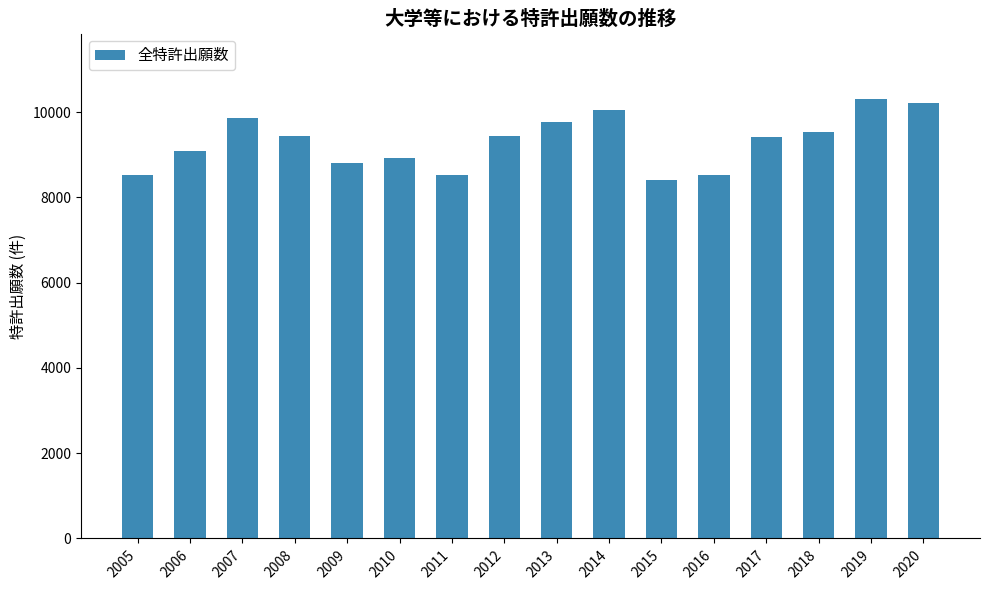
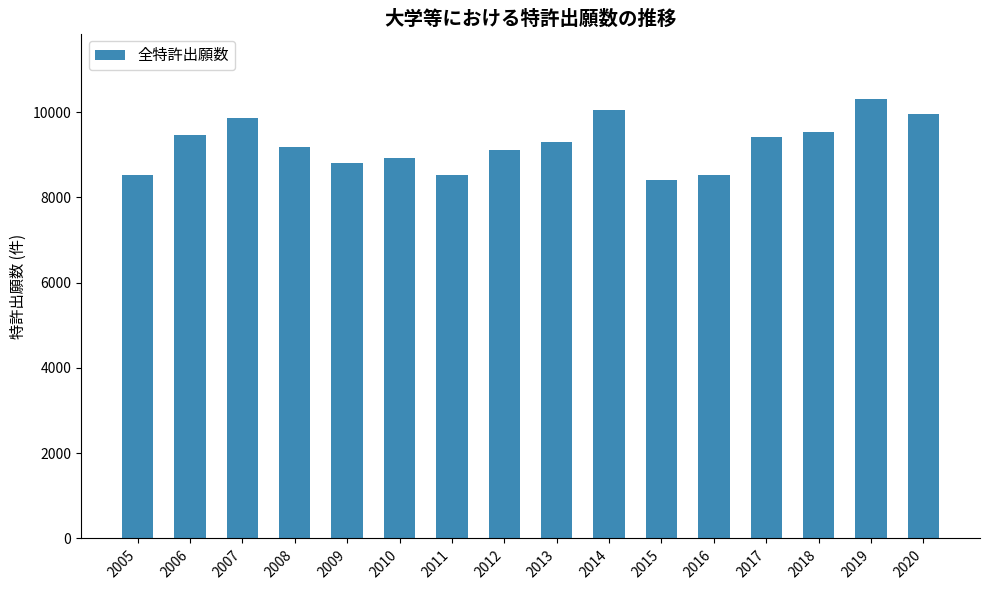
  {
    "2005": 8500,
-   "2006": 9100,
+   "2006": 9500,
    "2007": 9900,
-   "2008": 9400,
+   "2008": 9200,
    "2009": 8800,
    "2010": 8900,
    "2011": 8500,
-   "2012": 9400,
-   "2013": 9800,
+   "2012": 9100,
+   "2013": 9300,
    "2014": 10000,
    "2015": 8400,
    "2016": 8500,
    "2017": 9400,
    "2018": 9500,
    "2019": 10300,
-   "2020": 10200
+   "2020": 9900
  }
